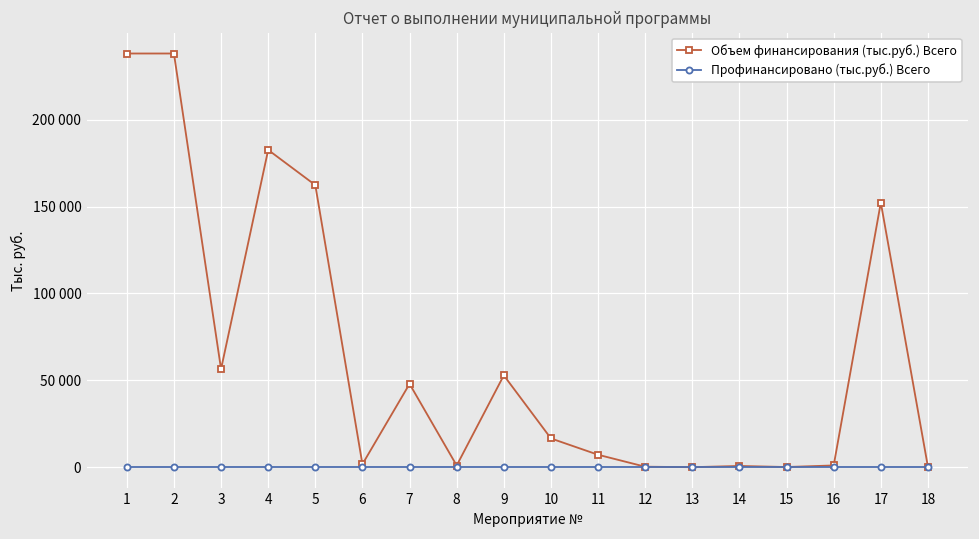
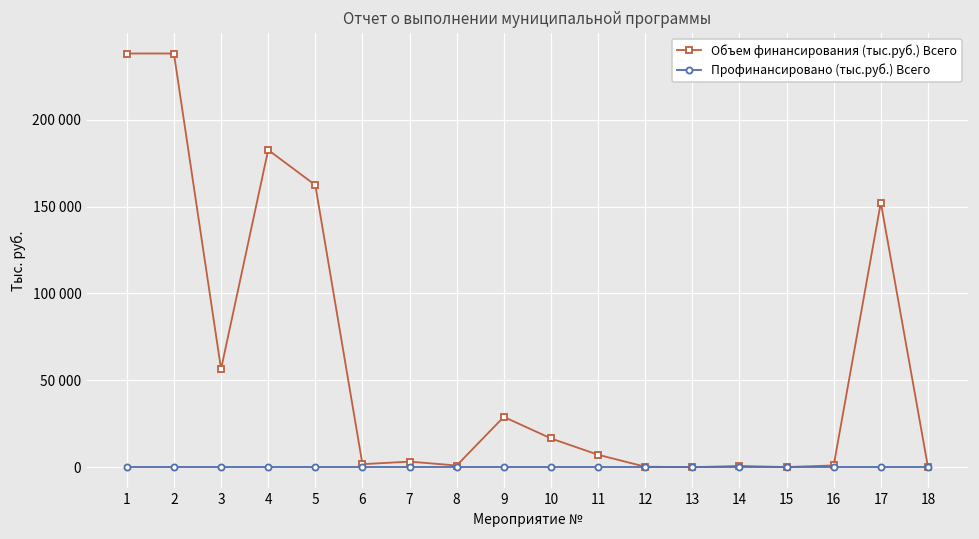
  {
    "Объем финансирования (тыс.руб.) Всего": {
      "1": 238000,
      "2": 238000,
      "3": 56000,
      "4": 183000,
      "5": 162000,
      "6": 2000,
-     "7": 48000,
-     "9": 53000,
+     "7": 3000,
+     "9": 29000,
      "10": 17000,
      "11": 7000,
      "17": 152000
    },
    "Профинансировано (тыс.руб.) Всего": {
      "1": 0,
      "2": 0,
      "3": 0,
      "4": 0,
      "5": 0,
      "6": 0,
      "7": 0,
      "9": 0,
      "10": 0,
      "11": 0,
      "17": 0
    }
  }
